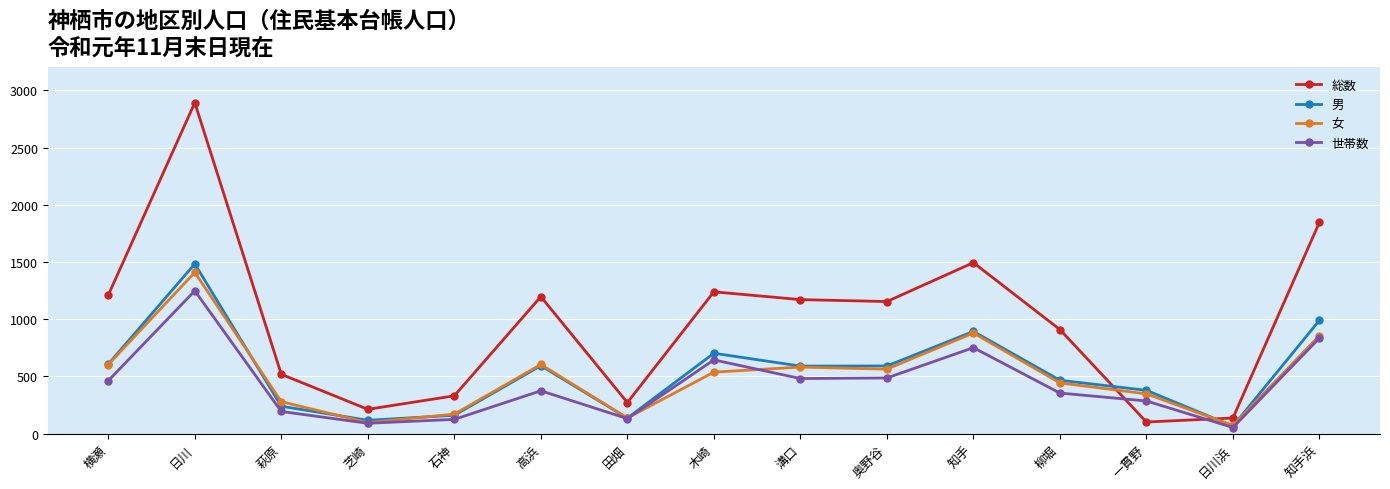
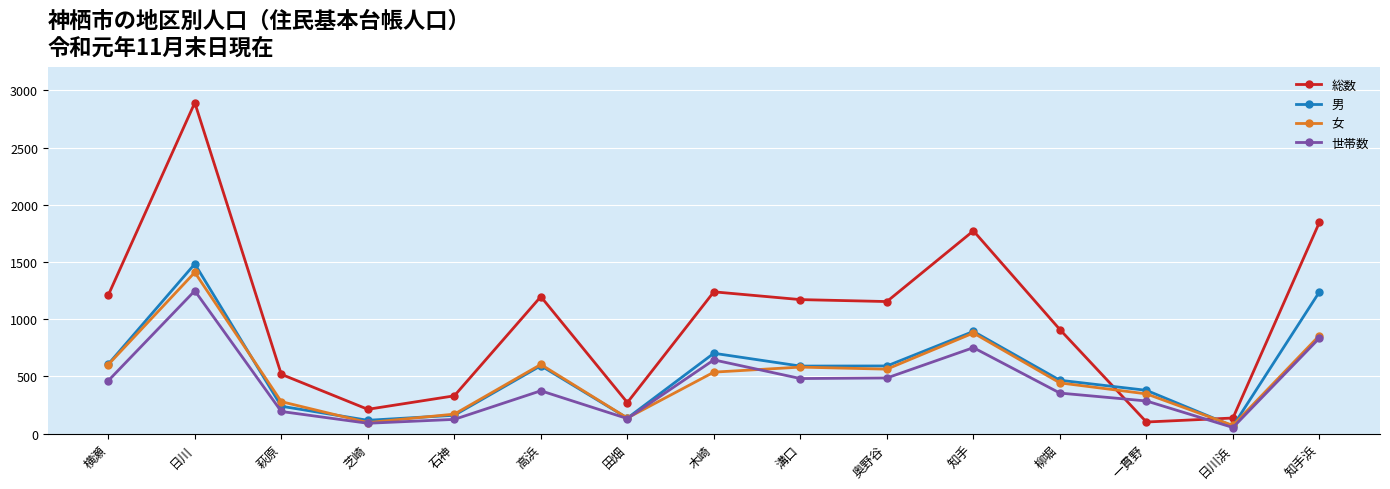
  {
    "総数": {
      "横瀬": 1210,
      "日川": 2890,
      "萩原": 520,
      "芝崎": 210,
      "石神": 330,
      "高浜": 1200,
      "田畑": 270,
      "木崎": 1240,
      "溝口": 1170,
      "奥野谷": 1150,
-     "知手": 1490,
+     "知手": 1770,
      "柳堀": 910,
      "一貫野": 100,
      "日川浜": 140,
      "知手浜": 1850
    },
    "男": {
      "日川": 1480,
      "萩原": 240,
      "木崎": 700,
      "奥野谷": 590,
      "柳堀": 470,
      "一貫野": 380,
-     "知手浜": 990
+     "知手浜": 1240
    },
    "女": {
      "日川": 1410,
      "萩原": 280,
      "木崎": 540,
      "奥野谷": 560,
      "柳堀": 440,
      "一貫野": 350
    },
    "世帯数": {
      "横瀬": 460,
      "日川": 1250,
      "萩原": 190,
      "石神": 120,
      "高浜": 370,
      "木崎": 640,
      "溝口": 480,
      "奥野谷": 490,
      "知手": 750,
      "柳堀": 350,
      "一貫野": 290
    }
  }
